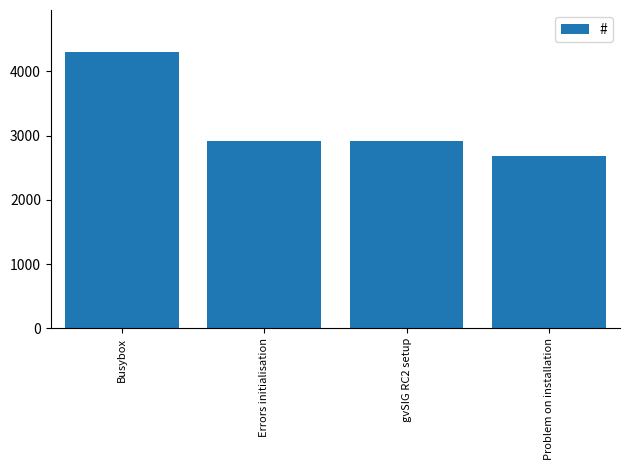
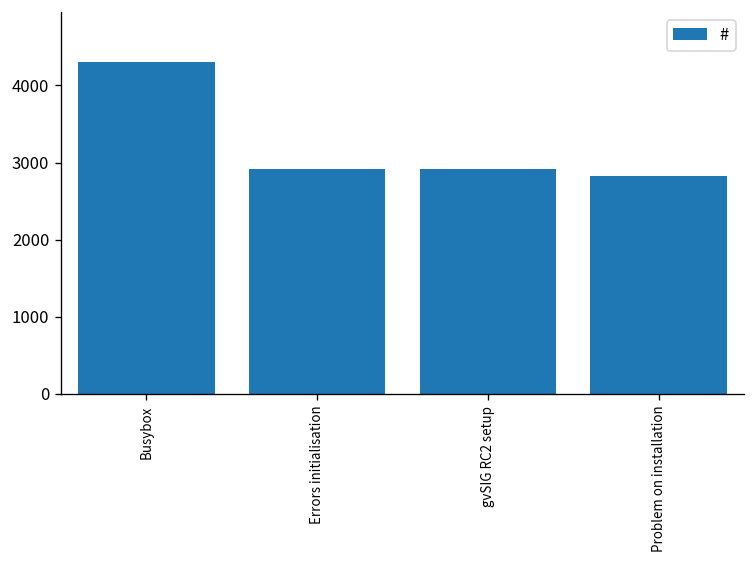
  {
    "Busybox": 4300,
    "Errors initialisation": 2900,
    "gvSIG RC2 setup": 2900,
-   "Problem on installation": 2700
+   "Problem on installation": 2800
  }
